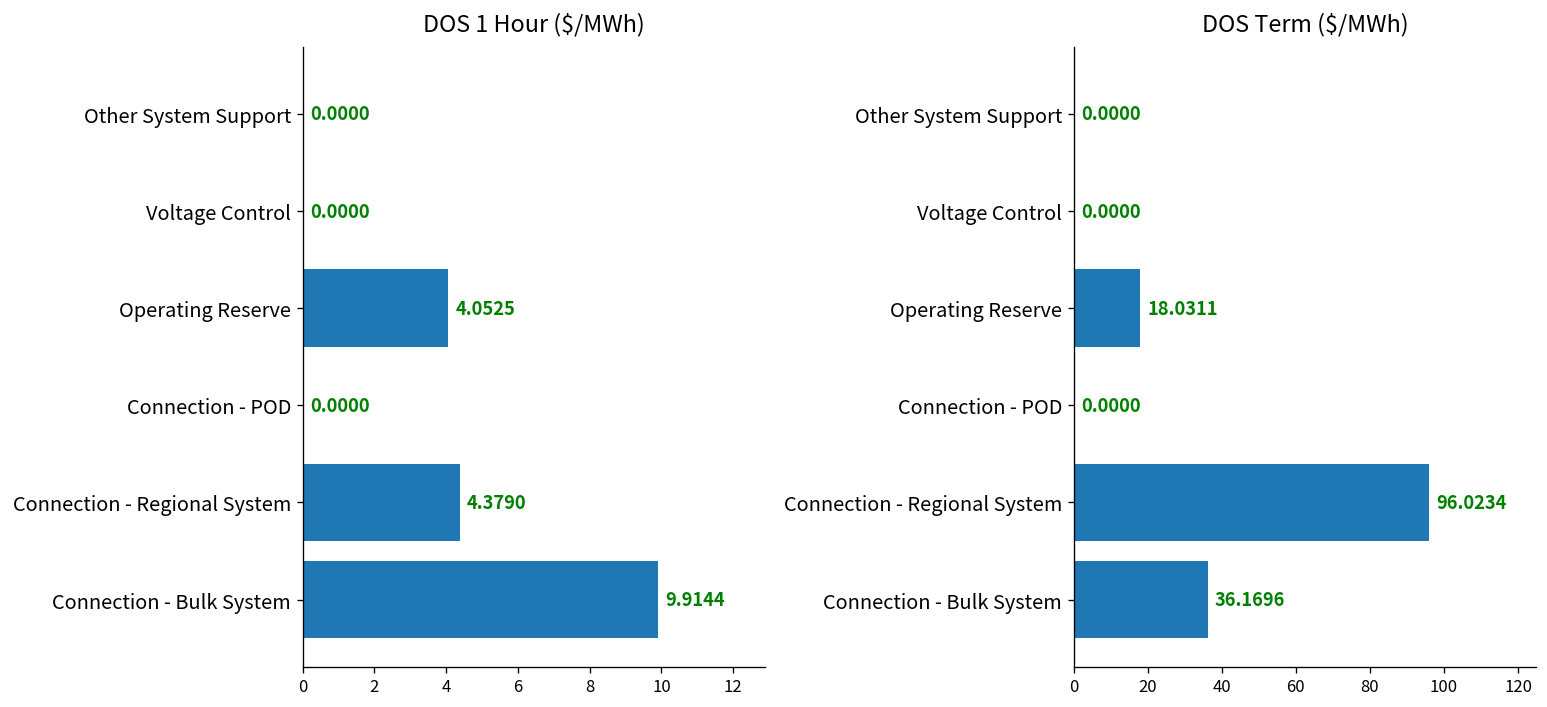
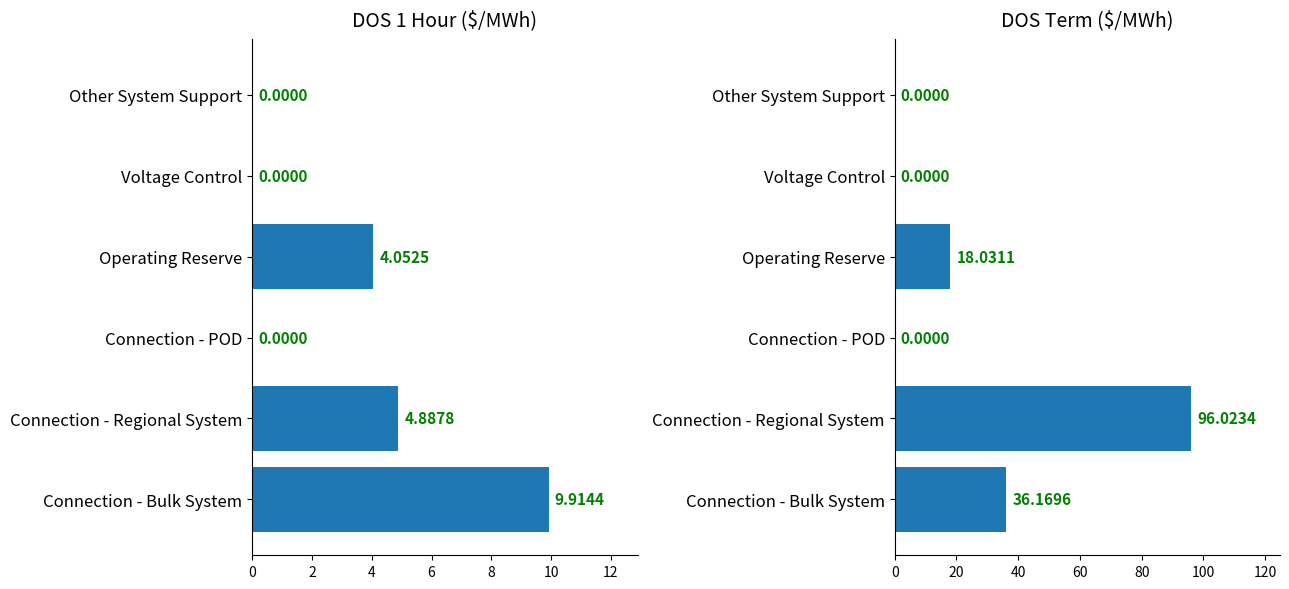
  {
    "DOS 1 Hour ($/MWh)": {
      "Other System Support": 0.0000,
      "Voltage Control": 0.0000,
      "Operating Reserve": 4.0525,
      "Connection - POD": 0.0000,
-     "Connection - Regional System": 4.3790,
+     "Connection - Regional System": 4.8878,
      "Connection - Bulk System": 9.9144
    },
    "DOS Term ($/MWh)": {
      "Other System Support": 0.0000,
      "Voltage Control": 0.0000,
      "Operating Reserve": 18.0311,
      "Connection - POD": 0.0000,
      "Connection - Regional System": 96.0234,
      "Connection - Bulk System": 36.1696
    }
  }
